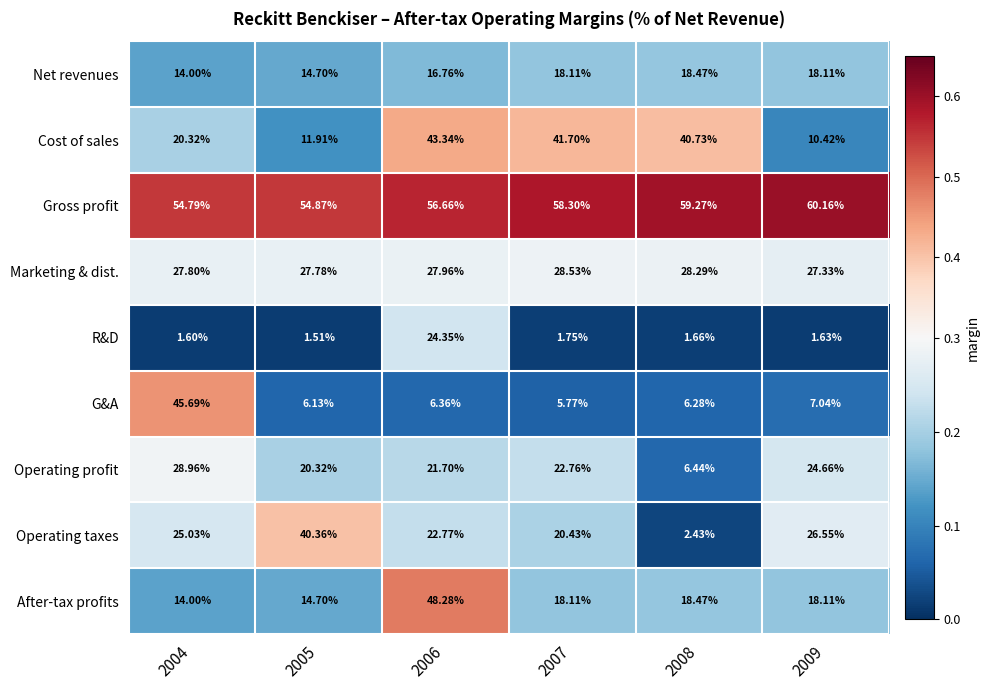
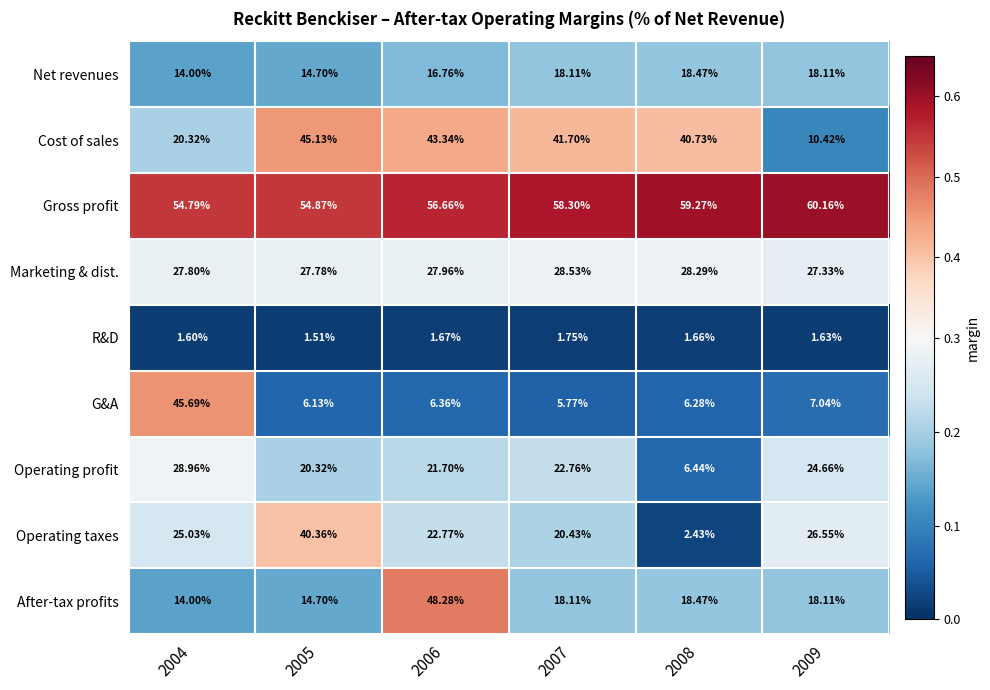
  {
    "Net revenues": {
      "2004": "14.00%",
      "2005": "14.70%",
      "2006": "16.76%",
      "2007": "18.11%",
      "2008": "18.47%",
      "2009": "18.11%"
    },
    "Cost of sales": {
      "2004": "20.32%",
-     "2005": "11.91%",
+     "2005": "45.13%",
      "2006": "43.34%",
      "2007": "41.70%",
      "2008": "40.73%",
      "2009": "10.42%"
    },
    "Gross profit": {
      "2004": "54.79%",
      "2005": "54.87%",
      "2006": "56.66%",
      "2007": "58.30%",
      "2008": "59.27%",
      "2009": "60.16%"
    },
    "Marketing & dist.": {
      "2004": "27.80%",
      "2005": "27.78%",
      "2006": "27.96%",
      "2007": "28.53%",
      "2008": "28.29%",
      "2009": "27.33%"
    },
    "R&D": {
      "2004": "1.60%",
      "2005": "1.51%",
-     "2006": "24.35%",
+     "2006": "1.67%",
      "2007": "1.75%",
      "2008": "1.66%",
      "2009": "1.63%"
    },
    "G&A": {
      "2004": "45.69%",
      "2005": "6.13%",
      "2006": "6.36%",
      "2007": "5.77%",
      "2008": "6.28%",
      "2009": "7.04%"
    },
    "Operating profit": {
      "2004": "28.96%",
      "2005": "20.32%",
      "2006": "21.70%",
      "2007": "22.76%",
      "2008": "6.44%",
      "2009": "24.66%"
    },
    "Operating taxes": {
      "2004": "25.03%",
      "2005": "40.36%",
      "2006": "22.77%",
      "2007": "20.43%",
      "2008": "2.43%",
      "2009": "26.55%"
    },
    "After-tax profits": {
      "2004": "14.00%",
      "2005": "14.70%",
      "2006": "48.28%",
      "2007": "18.11%",
      "2008": "18.47%",
      "2009": "18.11%"
    }
  }
